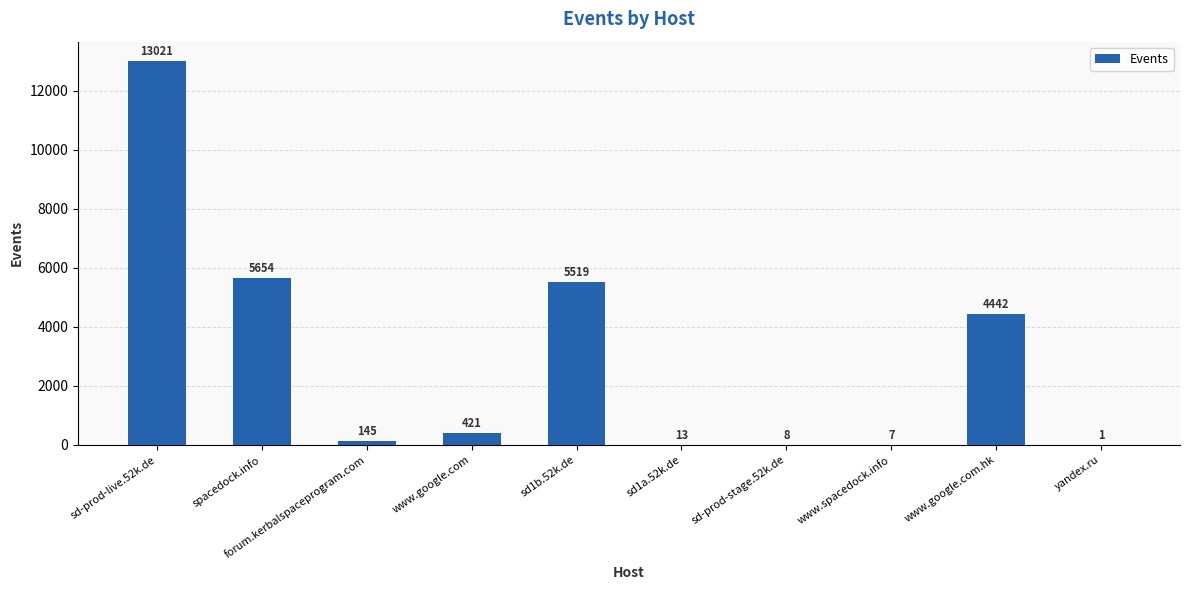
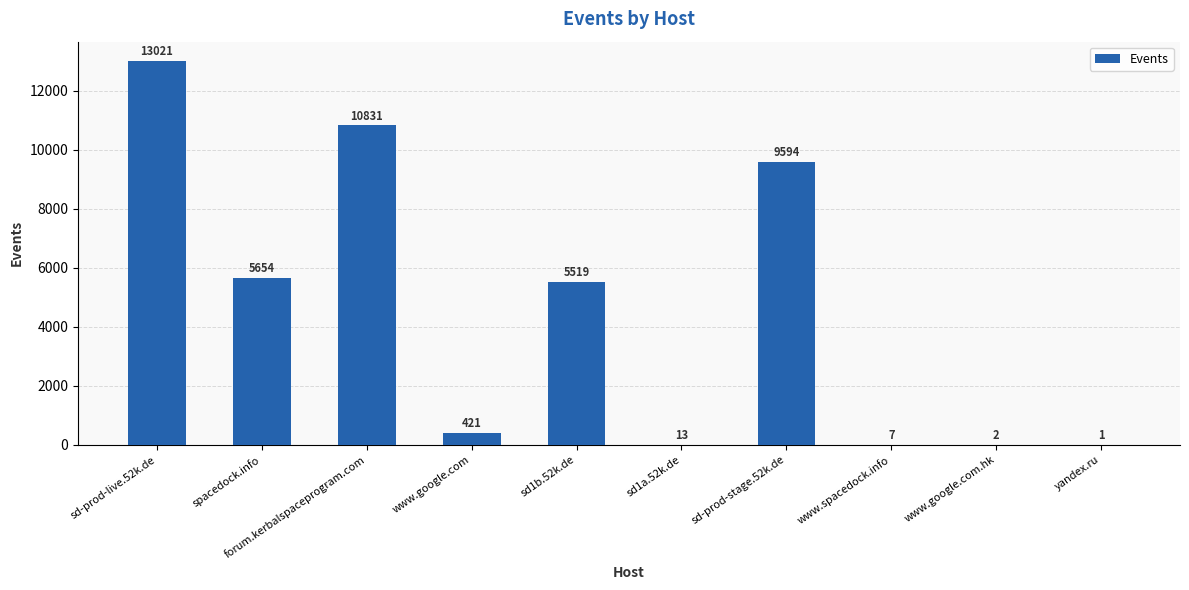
  {
    "sd-prod-live.52k.de": 13021,
    "spacedock.info": 5654,
-   "forum.kerbalspaceprogram.com": 145,
+   "forum.kerbalspaceprogram.com": 10831,
    "www.google.com": 421,
    "sd1b.52k.de": 5519,
    "sd1a.52k.de": 13,
-   "sd-prod-stage.52k.de": 8,
+   "sd-prod-stage.52k.de": 9594,
    "www.spacedock.info": 7,
-   "www.google.com.hk": 4442,
+   "www.google.com.hk": 2,
    "yandex.ru": 1
  }
